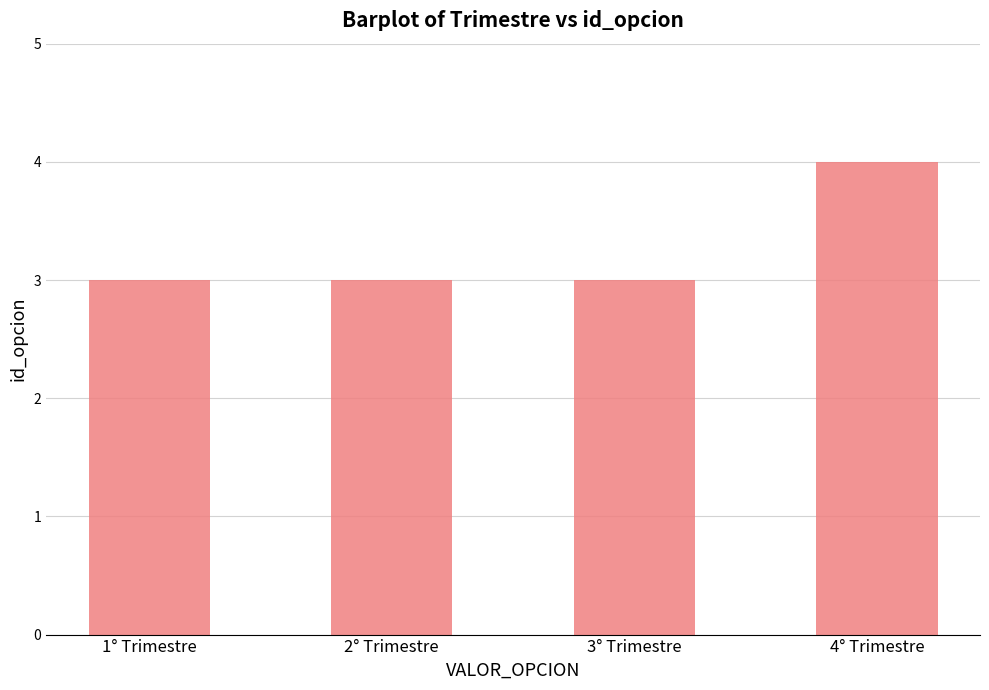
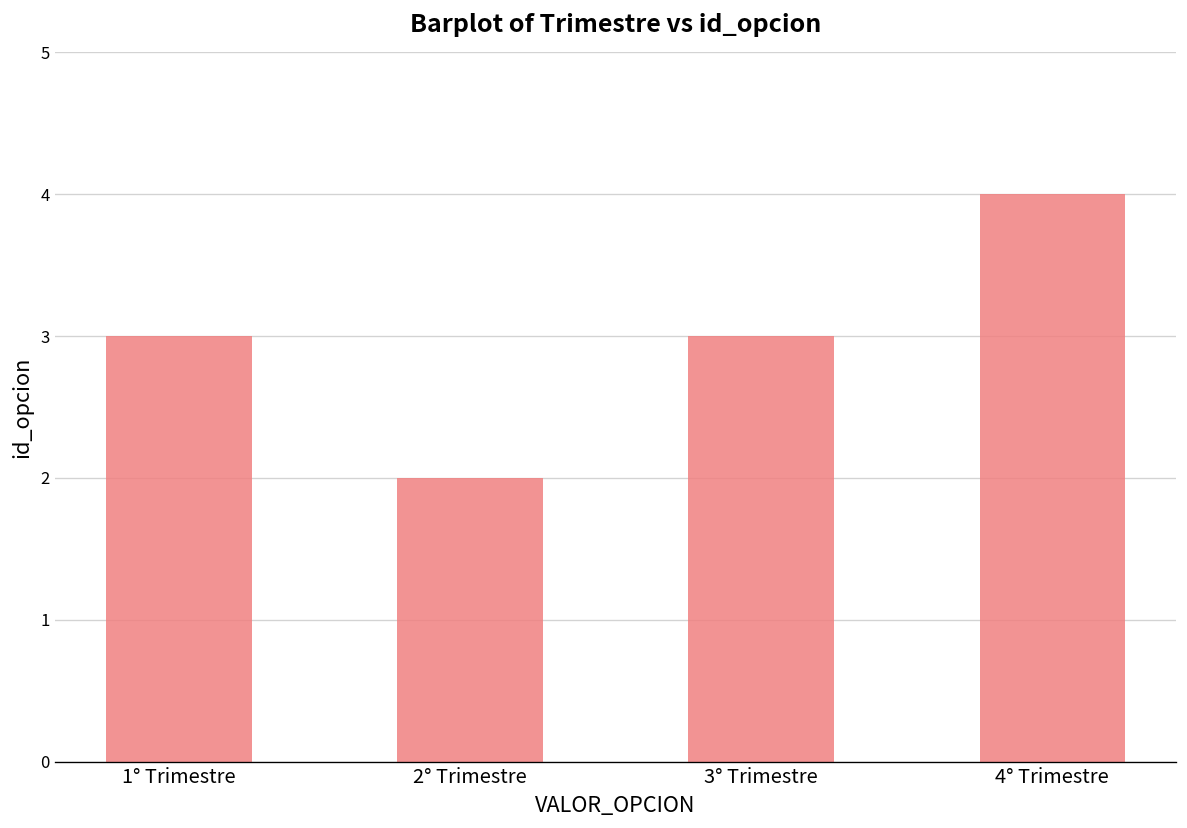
  {
    "1° Trimestre": 3,
-   "2° Trimestre": 3,
+   "2° Trimestre": 2,
    "3° Trimestre": 3,
    "4° Trimestre": 4
  }
